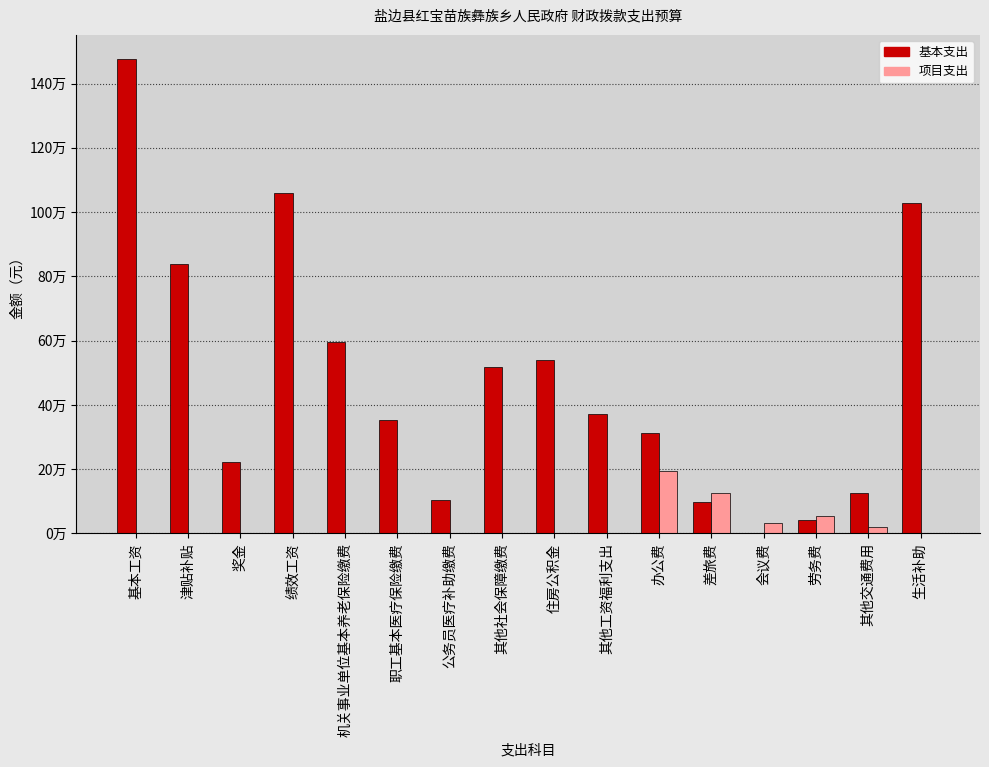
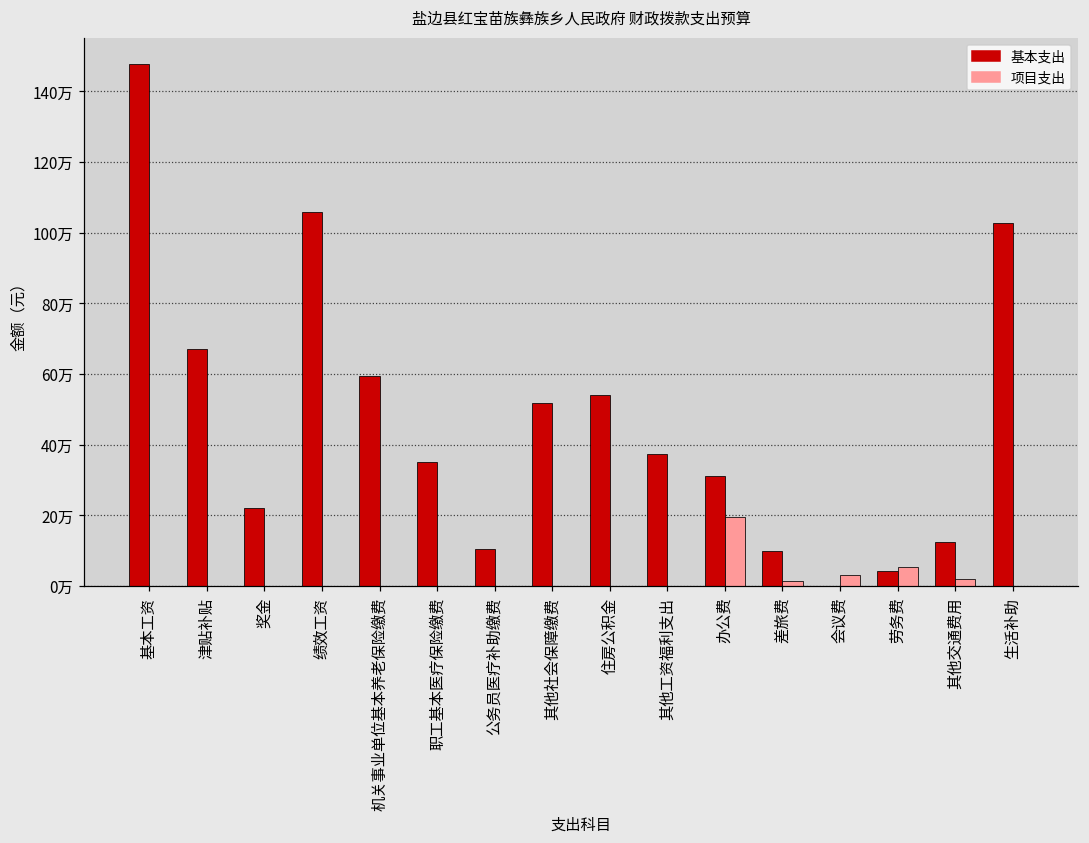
  {
    "基本支出": {
      "基本工资": "148万",
-     "津贴补贴": "84万",
+     "津贴补贴": "67万",
      "奖金": "22万",
      "绩效工资": "106万",
      "机关事业单位基本养老保险缴费": "59万",
      "职工基本医疗保险缴费": "35万",
      "公务员医疗补助缴费": "10万",
      "其他社会保障缴费": "52万",
      "住房公积金": "54万",
      "其他工资福利支出": "37万",
      "办公费": "31万",
      "差旅费": "10万",
      "会议费": "0万",
      "劳务费": "4万",
      "其他交通费用": "12万",
      "生活补助": "103万"
    },
    "项目支出": {
      "基本工资": "0万",
      "津贴补贴": "0万",
      "奖金": "0万",
      "绩效工资": "0万",
      "机关事业单位基本养老保险缴费": "0万",
      "职工基本医疗保险缴费": "0万",
      "公务员医疗补助缴费": "0万",
      "其他社会保障缴费": "0万",
      "住房公积金": "0万",
      "其他工资福利支出": "0万",
      "办公费": "20万",
-     "差旅费": "13万",
+     "差旅费": "2万",
      "会议费": "3万",
      "劳务费": "5万",
      "其他交通费用": "2万",
      "生活补助": "0万"
    }
  }
